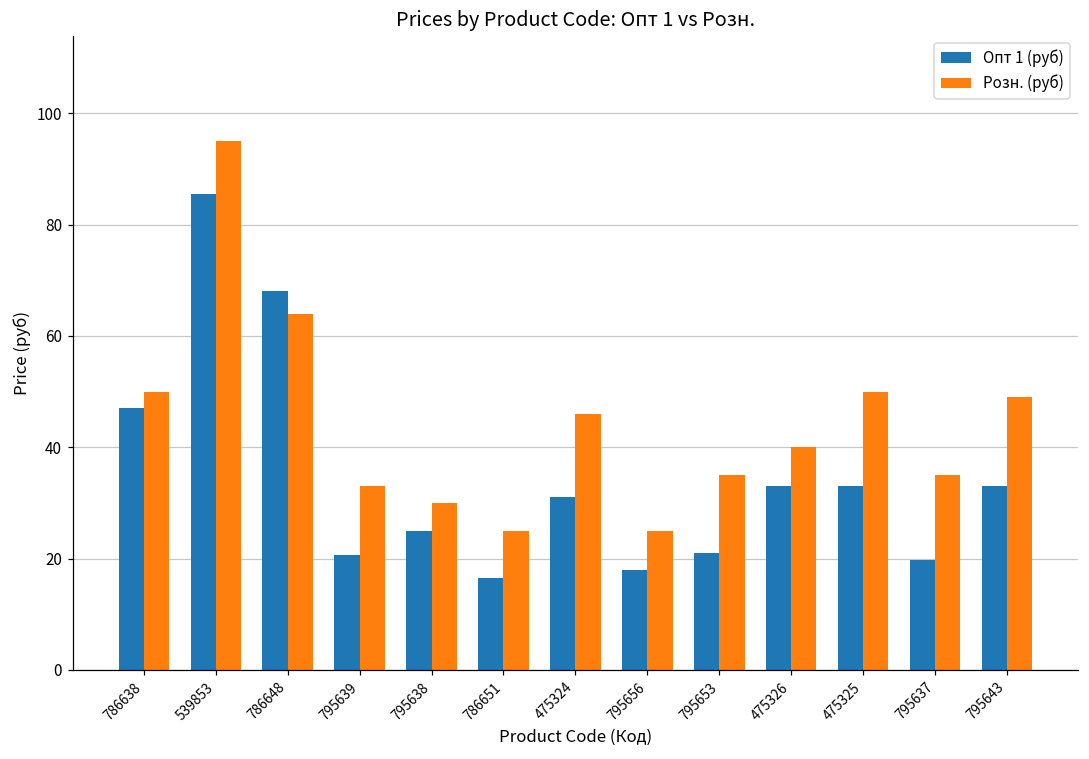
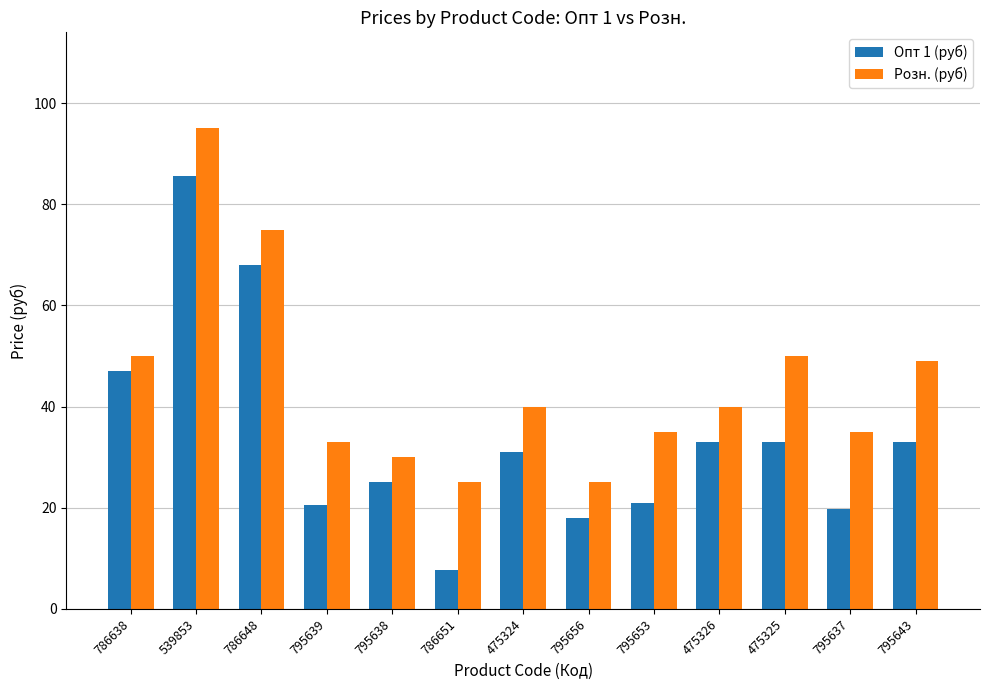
  {
    "Опт 1 (руб)": {
      "786638": 47,
      "539853": 86,
      "786648": 68,
      "795639": 21,
      "795638": 25,
-     "786651": 17,
+     "786651": 8,
      "475324": 31,
      "795656": 18,
      "795653": 21,
      "475326": 33,
      "475325": 33,
      "795637": 20,
      "795643": 33
    },
    "Розн. (руб)": {
      "786638": 50,
      "539853": 95,
-     "786648": 64,
+     "786648": 75,
      "795639": 33,
      "795638": 30,
      "786651": 25,
-     "475324": 46,
+     "475324": 40,
      "795656": 25,
      "795653": 35,
      "475326": 40,
      "475325": 50,
      "795637": 35,
      "795643": 49
    }
  }
